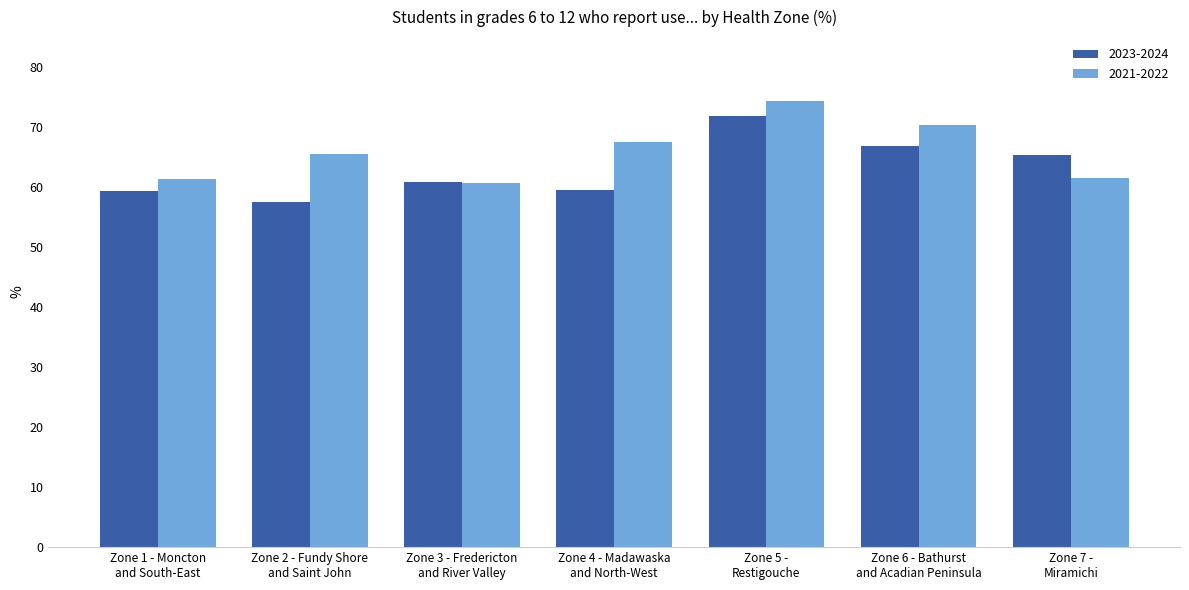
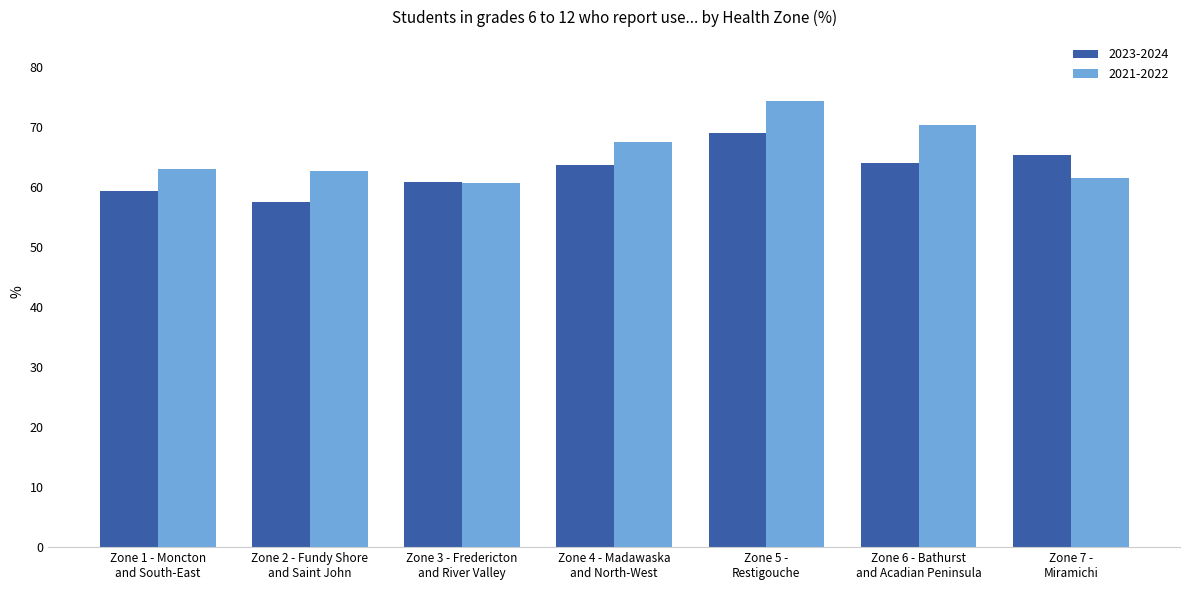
  {
    "2023-2024": {
      "Zone 1 - Moncton and South-East": 59,
      "Zone 2 - Fundy Shore and Saint John": 58,
      "Zone 3 - Fredericton and River Valley": 61,
-     "Zone 4 - Madawaska and North-West": 59,
-     "Zone 5 - Restigouche": 72,
-     "Zone 6 - Bathurst and Acadian Peninsula": 67,
+     "Zone 4 - Madawaska and North-West": 64,
+     "Zone 5 - Restigouche": 69,
+     "Zone 6 - Bathurst and Acadian Peninsula": 64,
      "Zone 7 - Miramichi": 65
    },
    "2021-2022": {
-     "Zone 1 - Moncton and South-East": 61,
-     "Zone 2 - Fundy Shore and Saint John": 66,
+     "Zone 1 - Moncton and South-East": 63,
+     "Zone 2 - Fundy Shore and Saint John": 63,
      "Zone 3 - Fredericton and River Valley": 61,
      "Zone 4 - Madawaska and North-West": 67,
      "Zone 5 - Restigouche": 74,
      "Zone 6 - Bathurst and Acadian Peninsula": 70,
      "Zone 7 - Miramichi": 61
    }
  }
